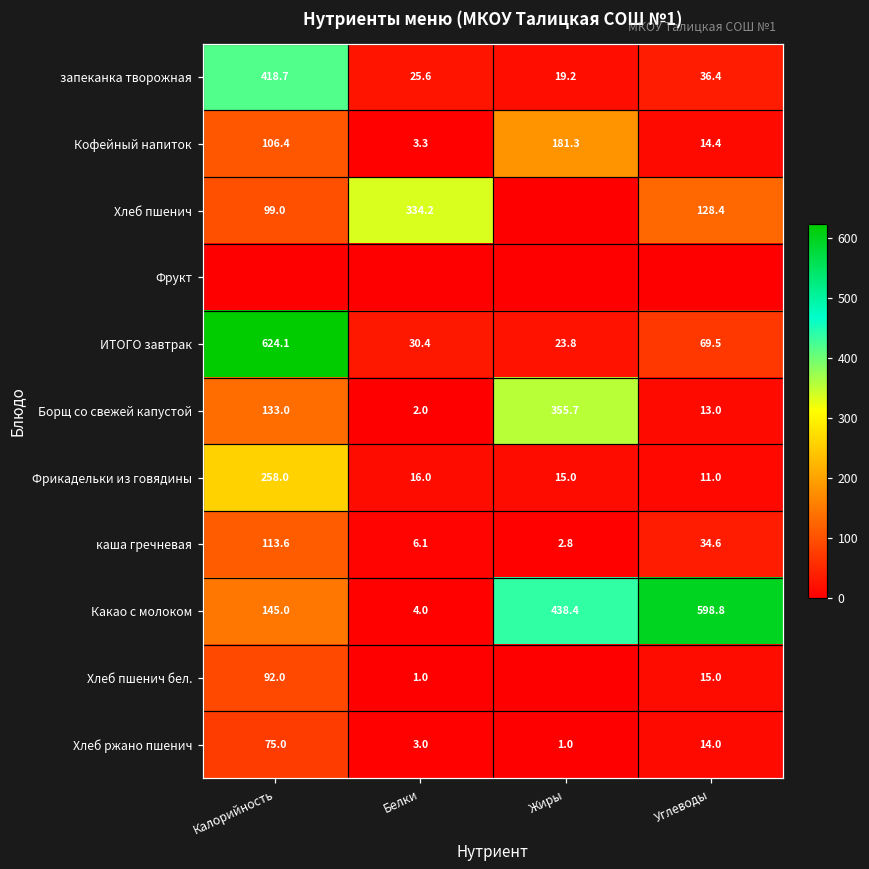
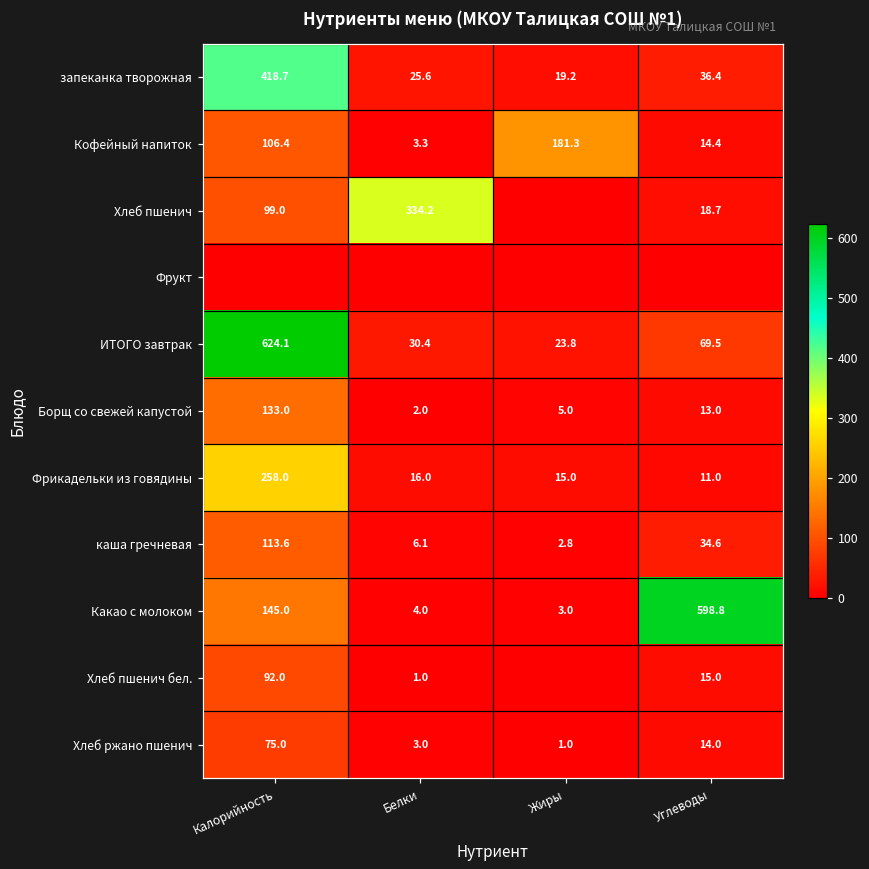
  {
    "запеканка творожная": {
      "Калорийность": 418.7,
      "Белки": 25.6,
      "Жиры": 19.2,
      "Углеводы": 36.4
    },
    "Кофейный напиток": {
      "Калорийность": 106.4,
      "Белки": 3.3,
      "Жиры": 181.3,
      "Углеводы": 14.4
    },
    "Хлеб пшенич": {
      "Калорийность": 99.0,
      "Белки": 334.2,
-     "Углеводы": 128.4
+     "Углеводы": 18.7
    },
    "ИТОГО завтрак": {
      "Калорийность": 624.1,
      "Белки": 30.4,
      "Жиры": 23.8,
      "Углеводы": 69.5
    },
    "Борщ со свежей капустой": {
      "Калорийность": 133.0,
      "Белки": 2.0,
-     "Жиры": 355.7,
+     "Жиры": 5.0,
      "Углеводы": 13.0
    },
    "Фрикадельки из говядины": {
      "Калорийность": 258.0,
      "Белки": 16.0,
      "Жиры": 15.0,
      "Углеводы": 11.0
    },
    "каша гречневая": {
      "Калорийность": 113.6,
      "Белки": 6.1,
      "Жиры": 2.8,
      "Углеводы": 34.6
    },
    "Какао с молоком": {
      "Калорийность": 145.0,
      "Белки": 4.0,
-     "Жиры": 438.4,
+     "Жиры": 3.0,
      "Углеводы": 598.8
    },
    "Хлеб пшенич бел.": {
      "Калорийность": 92.0,
      "Белки": 1.0,
      "Углеводы": 15.0
    },
    "Хлеб ржано пшенич": {
      "Калорийность": 75.0,
      "Белки": 3.0,
      "Жиры": 1.0,
      "Углеводы": 14.0
    }
  }
